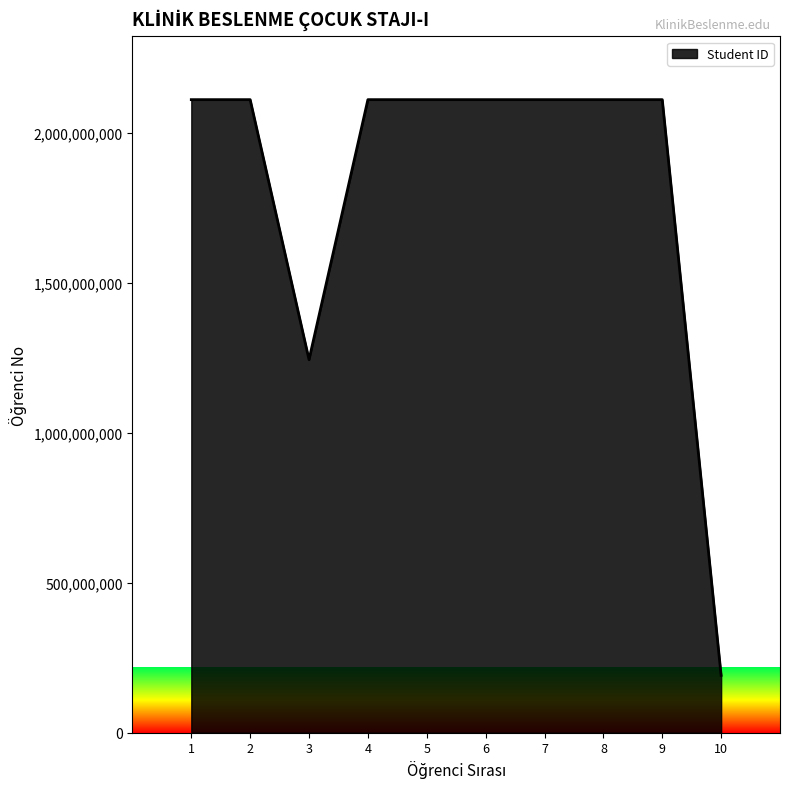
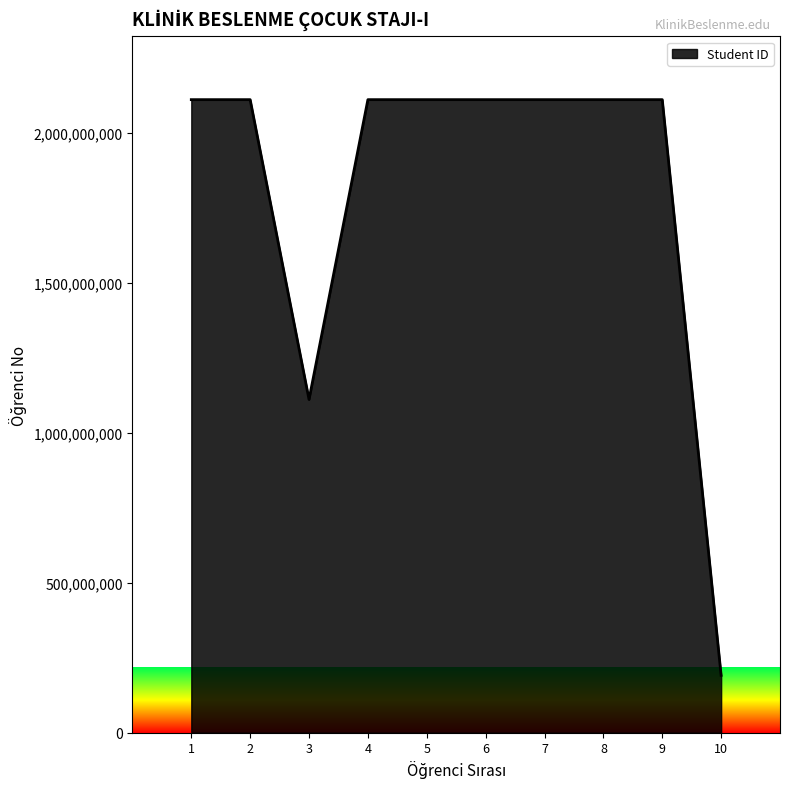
  {
    "1": "2,110,000,000",
    "2": "2,110,000,000",
-   "3": "1,240,000,000",
+   "3": "1,110,000,000",
    "4": "2,110,000,000",
    "5": "2,110,000,000",
    "6": "2,110,000,000",
    "7": "2,110,000,000",
    "8": "2,110,000,000",
    "9": "2,110,000,000",
    "10": "190,000,000"
  }
